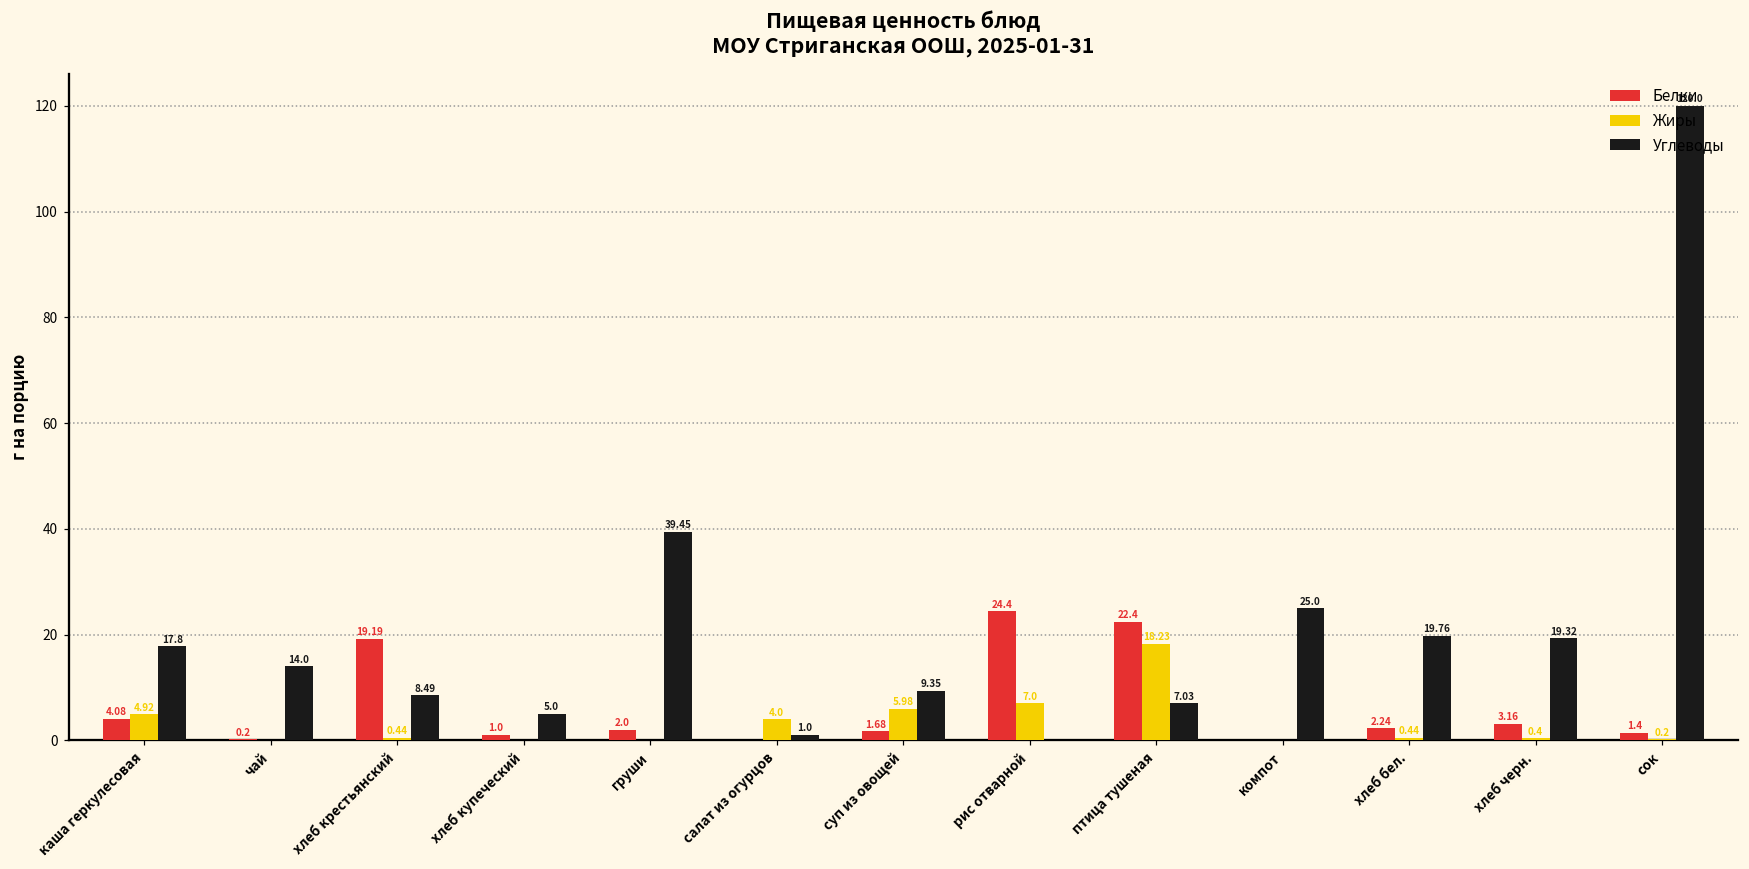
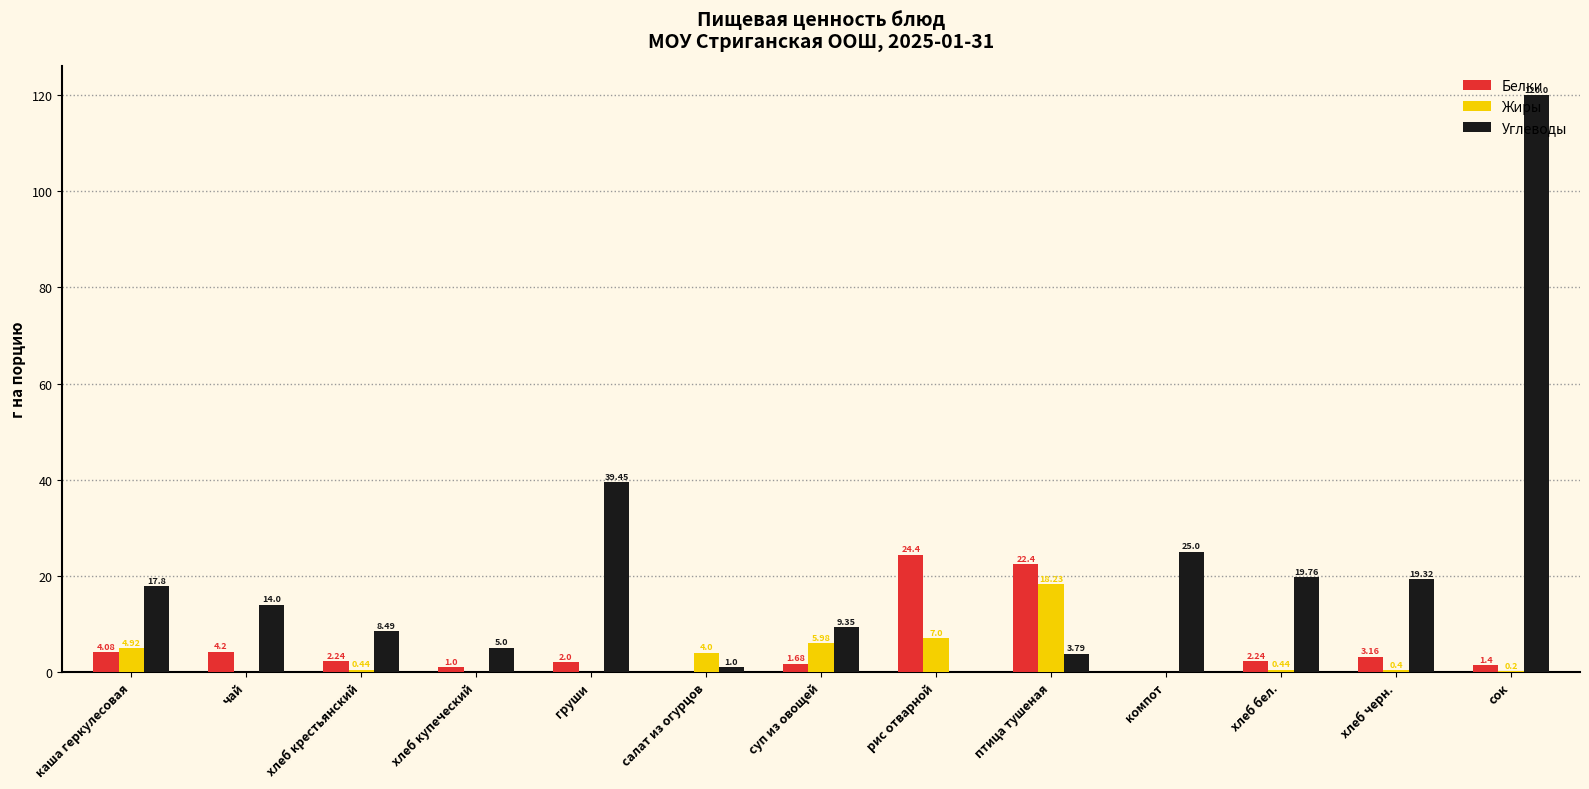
  {
    "Белки": {
      "каша геркулесовая": 4.08,
-     "чай": 0.2,
-     "хлеб крестьянский": 19.19,
+     "чай": 4.2,
+     "хлеб крестьянский": 2.24,
      "хлеб купеческий": 1.0,
      "груши": 2.0,
      "суп из овощей": 1.68,
      "рис отварной": 24.4,
      "птица тушеная": 22.4,
      "хлеб бел.": 2.24,
      "хлеб черн.": 3.16,
      "сок": 1.4
    },
    "Жиры": {
      "каша геркулесовая": 4.92,
      "хлеб крестьянский": 0.44,
      "салат из огурцов": 4.0,
      "суп из овощей": 5.98,
      "рис отварной": 7.0,
      "птица тушеная": 18.23,
      "хлеб бел.": 0.44,
      "хлеб черн.": 0.4,
      "сок": 0.2
    },
    "Углеводы": {
      "каша геркулесовая": 17.8,
      "чай": 14.0,
      "хлеб крестьянский": 8.49,
      "хлеб купеческий": 5.0,
      "груши": 39.45,
      "салат из огурцов": 1.0,
      "суп из овощей": 9.35,
-     "птица тушеная": 7.03,
+     "птица тушеная": 3.79,
      "компот": 25.0,
      "хлеб бел.": 19.76,
      "хлеб черн.": 19.32,
      "сок": 120.0
    }
  }
